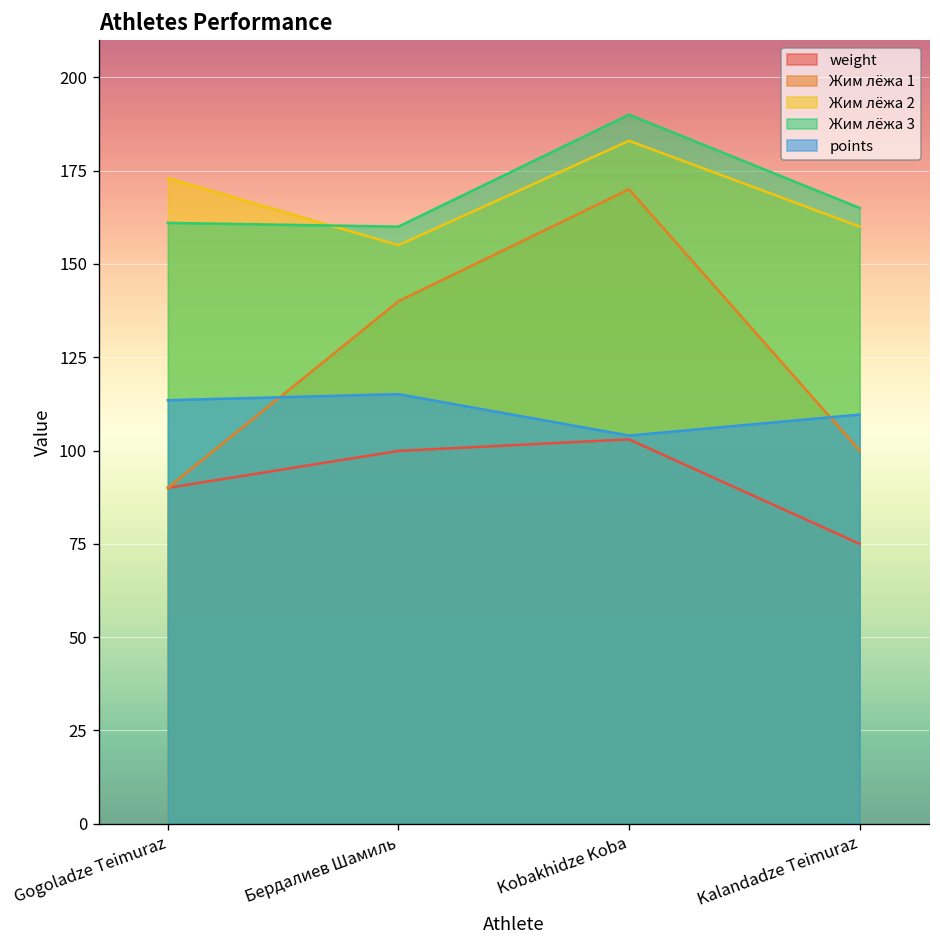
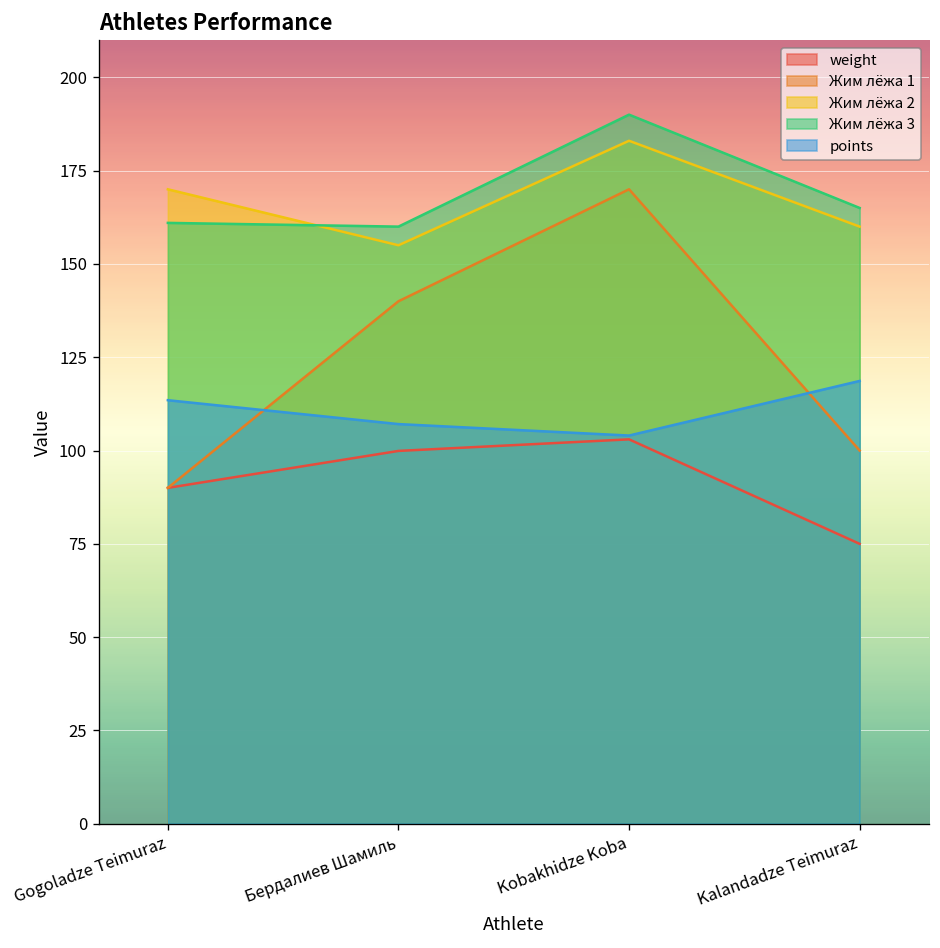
  {
    "Жим лёжа 2": {
-     "Gogoladze Teimuraz": 173,
+     "Gogoladze Teimuraz": 170,
      "Бердалиев Шамиль": 155,
      "Kobakhidze Koba": 183,
      "Kalandadze Teimuraz": 160
    },
    "Жим лёжа 3": {
      "Gogoladze Teimuraz": 161,
      "Бердалиев Шамиль": 160,
      "Kobakhidze Koba": 190,
      "Kalandadze Teimuraz": 165
    },
    "points": {
      "Gogoladze Teimuraz": 113,
-     "Бердалиев Шамиль": 115,
+     "Бердалиев Шамиль": 107,
      "Kobakhidze Koba": 104,
-     "Kalandadze Teimuraz": 110
+     "Kalandadze Teimuraz": 119
    }
  }
